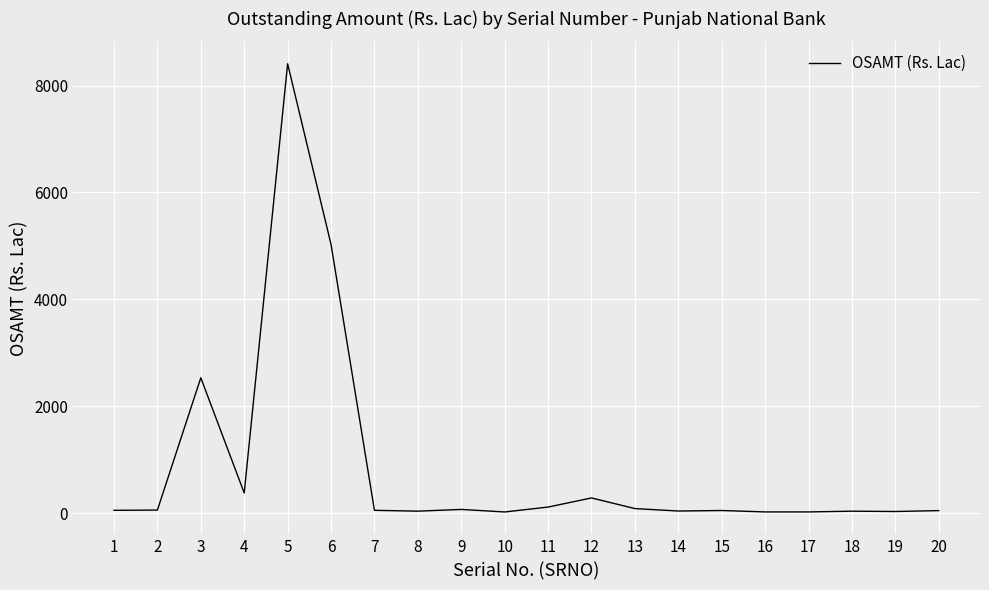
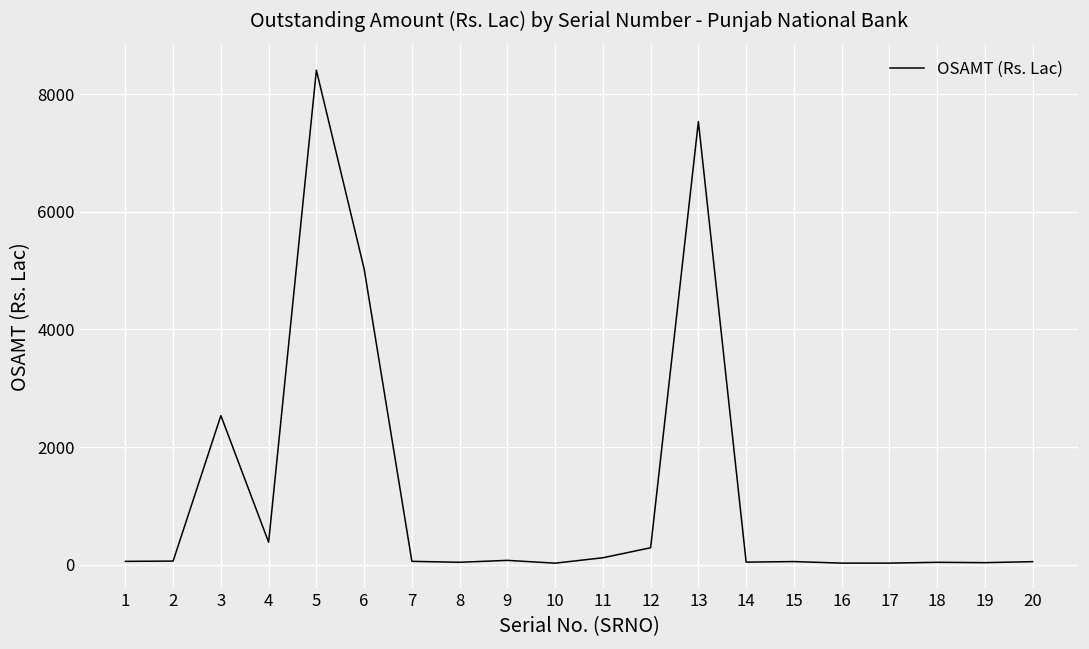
  {
    "1": 100,
    "2": 100,
    "3": 2500,
    "4": 400,
    "5": 8400,
    "6": 5000,
    "7": 100,
    "8": 0,
    "9": 100,
    "10": 0,
    "11": 100,
    "12": 300,
-   "13": 100,
+   "13": 7500,
    "14": 0,
    "15": 100,
    "16": 0,
    "17": 0,
    "18": 0,
    "19": 0,
    "20": 100
  }
